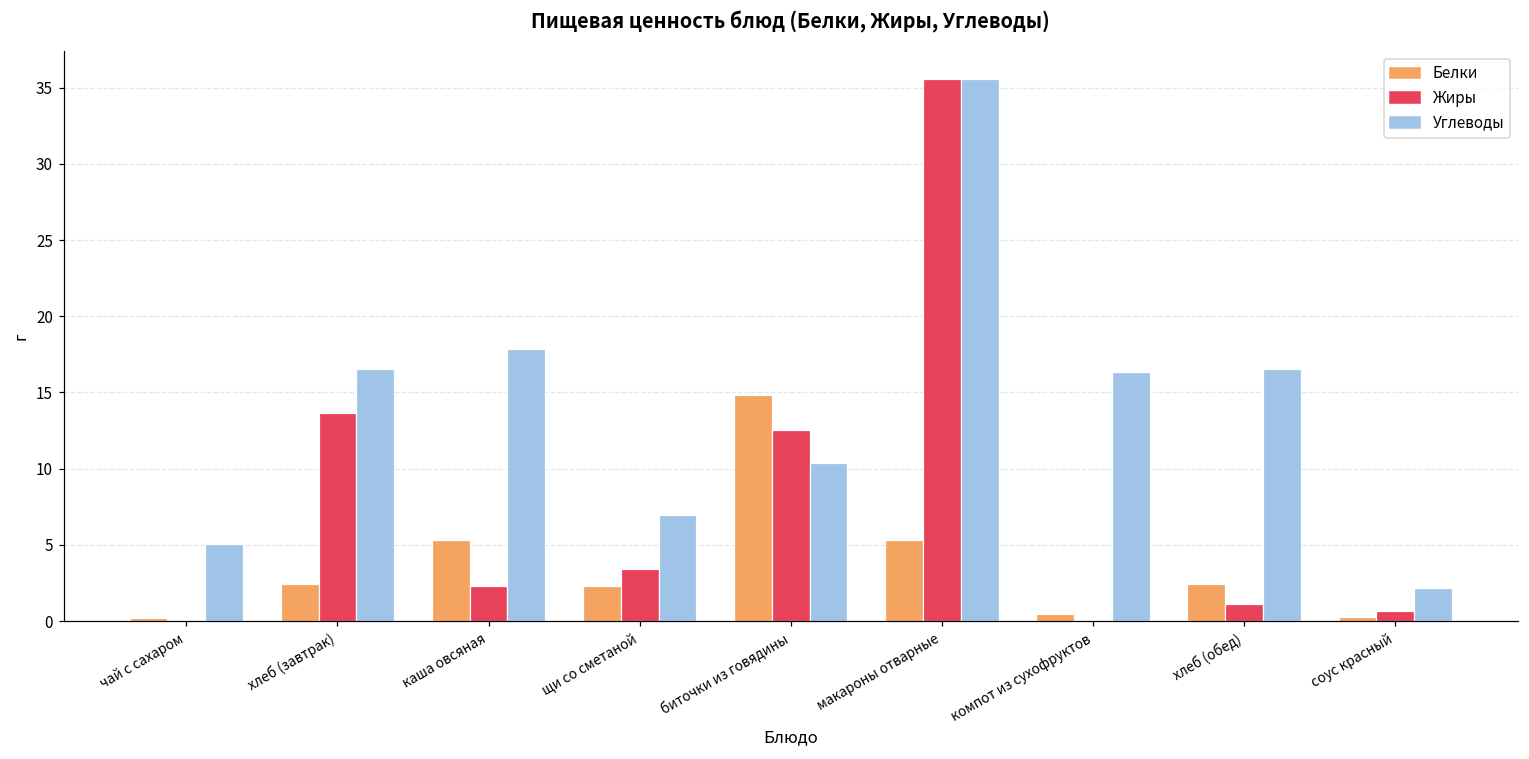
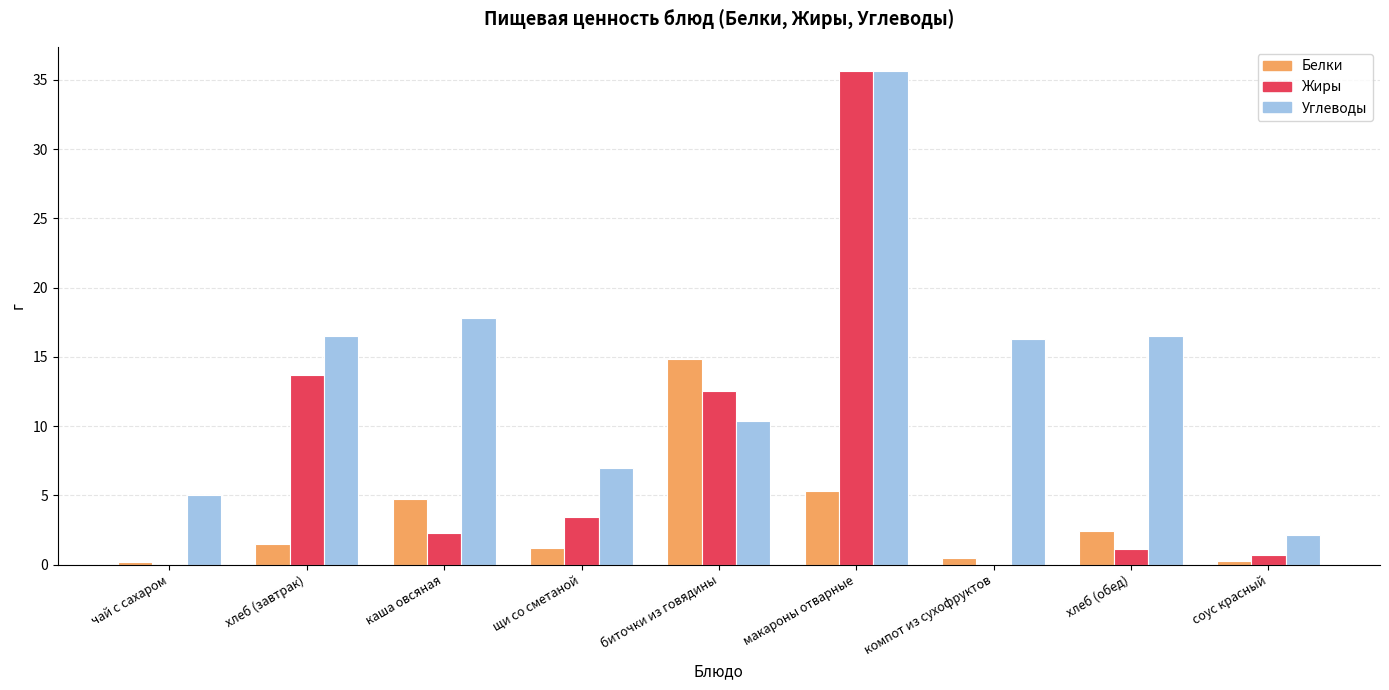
  {
    "Белки": {
      "чай с сахаром": 0.2,
-     "хлеб (завтрак)": 2.4,
-     "каша овсяная": 5.3,
-     "щи со сметаной": 2.3,
+     "хлеб (завтрак)": 1.5,
+     "каша овсяная": 4.7,
+     "щи со сметаной": 1.2,
      "биточки из говядины": 14.8,
      "макароны отварные": 5.3,
      "компот из сухофруктов": 0.5,
      "хлеб (обед)": 2.4,
      "соус красный": 0.3
    },
    "Жиры": {
      "чай с сахаром": 0.0,
      "хлеб (завтрак)": 13.7,
      "каша овсяная": 2.3,
      "щи со сметаной": 3.4,
      "биточки из говядины": 12.5,
      "макароны отварные": 35.6,
      "компот из сухофруктов": 0.0,
      "хлеб (обед)": 1.1,
      "соус красный": 0.7
    },
    "Углеводы": {
      "чай с сахаром": 5.0,
      "хлеб (завтрак)": 16.5,
      "каша овсяная": 17.8,
      "щи со сметаной": 7.0,
      "биточки из говядины": 10.4,
      "макароны отварные": 35.6,
      "компот из сухофруктов": 16.3,
      "хлеб (обед)": 16.5,
      "соус красный": 2.2
    }
  }
